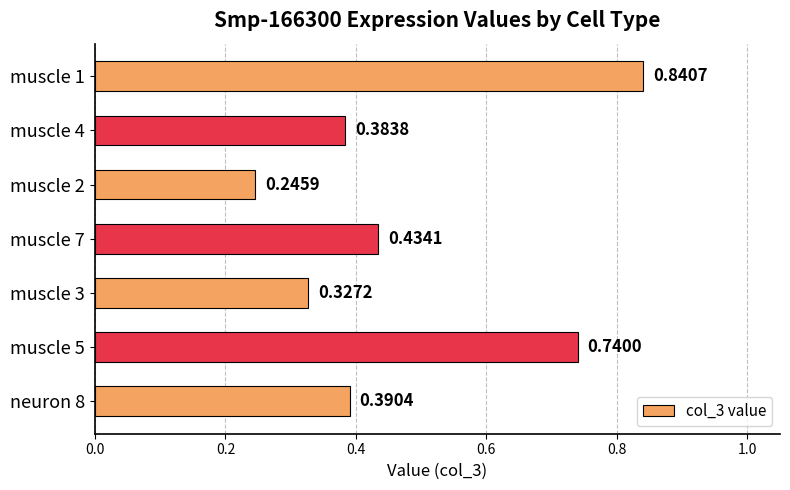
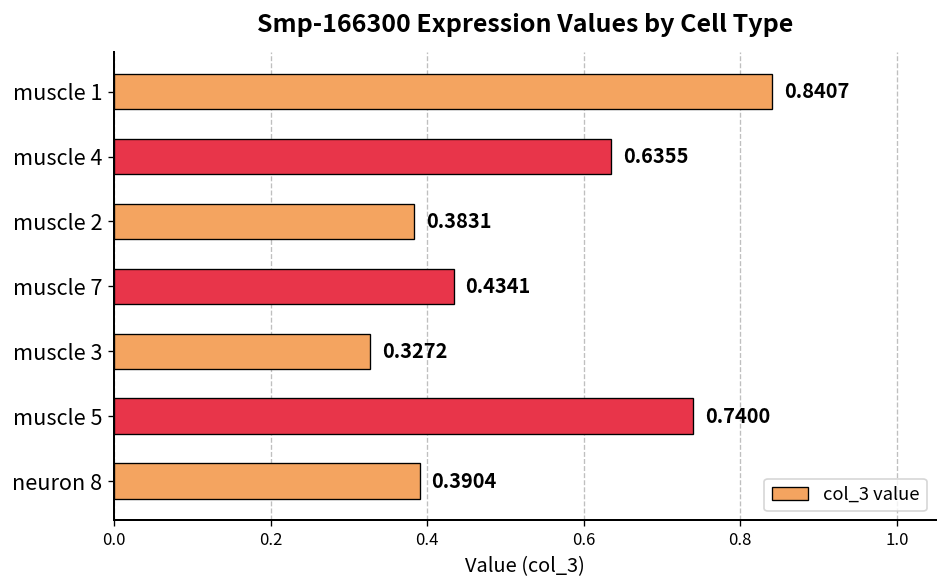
  {
    "muscle 1": 0.8407,
-   "muscle 4": 0.3838,
-   "muscle 2": 0.2459,
+   "muscle 4": 0.6355,
+   "muscle 2": 0.3831,
    "muscle 7": 0.4341,
    "muscle 3": 0.3272,
    "muscle 5": 0.7400,
    "neuron 8": 0.3904
  }
